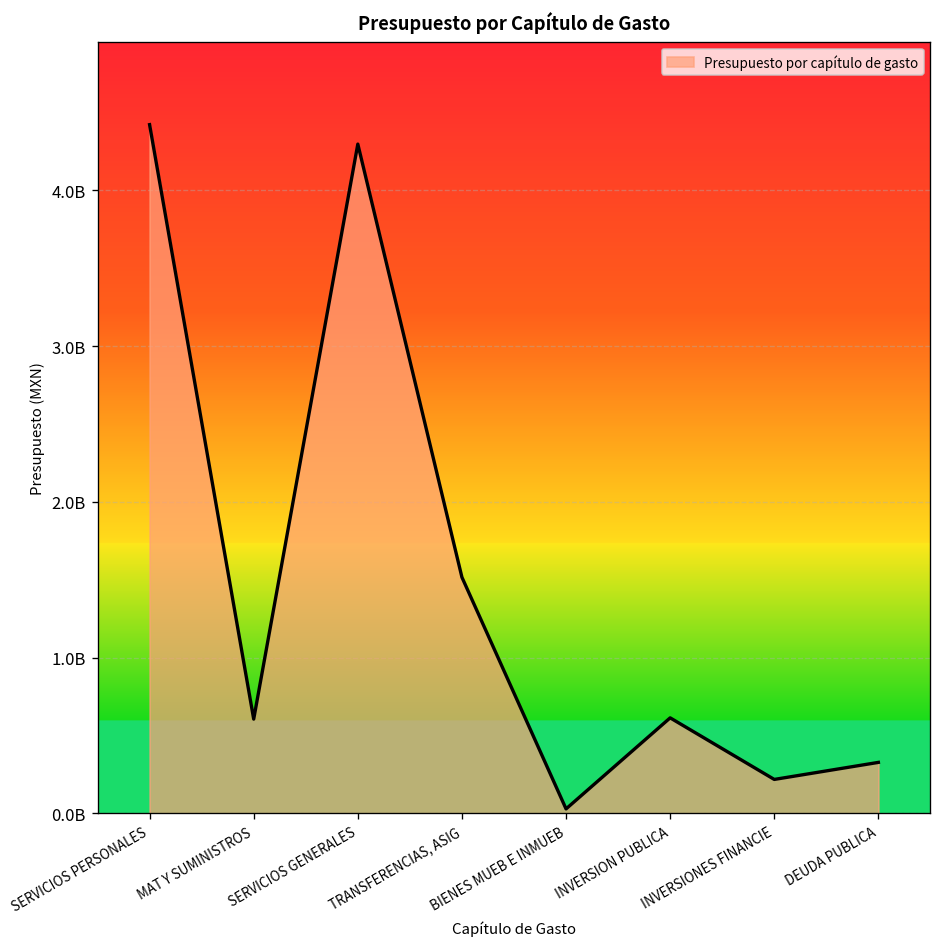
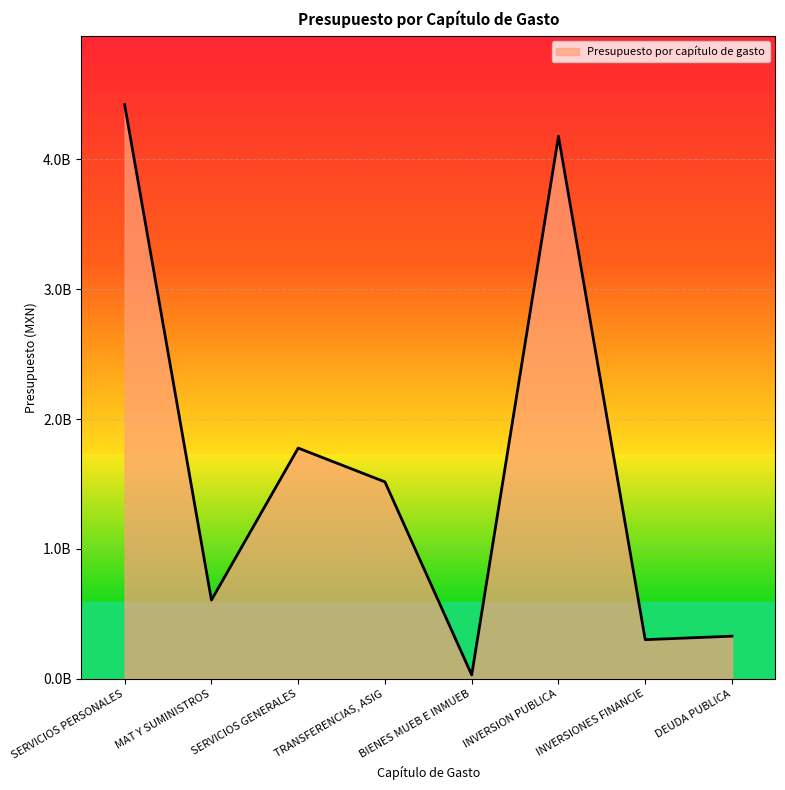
  {
    "SERVICIOS PERSONALES": 4420000000,
    "MAT Y SUMINISTROS": 600000000,
-   "SERVICIOS GENERALES": 4300000000,
+   "SERVICIOS GENERALES": 1780000000,
    "TRANSFERENCIAS, ASIG": 1520000000,
    "BIENES MUEB E INMUEB": 30000000,
-   "INVERSION PUBLICA": 610000000,
-   "INVERSIONES FINANCIE": 220000000,
+   "INVERSION PUBLICA": 4180000000,
+   "INVERSIONES FINANCIE": 300000000,
    "DEUDA PUBLICA": 330000000
  }
